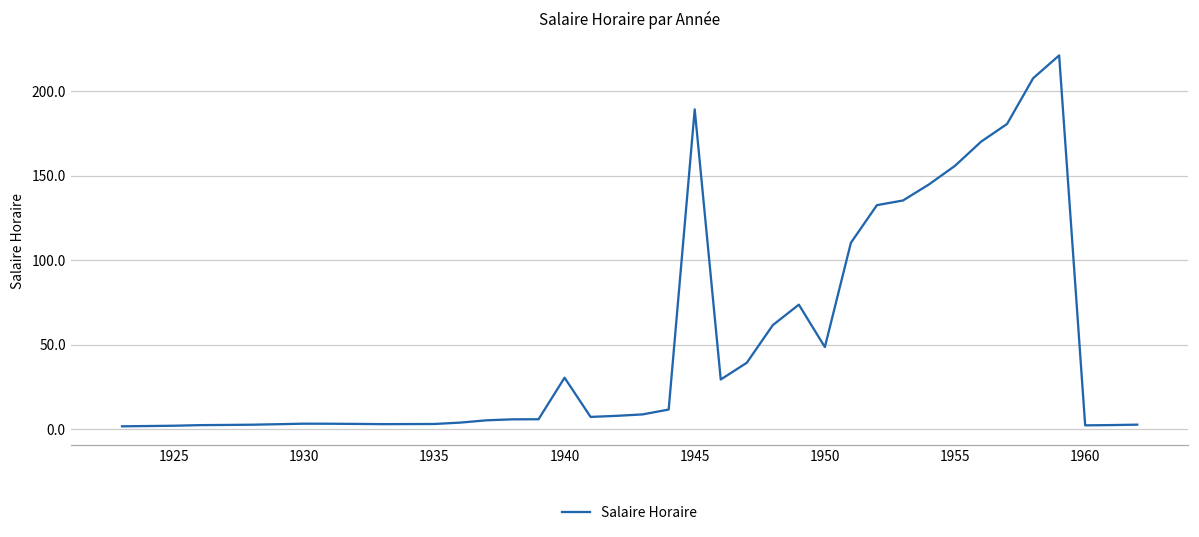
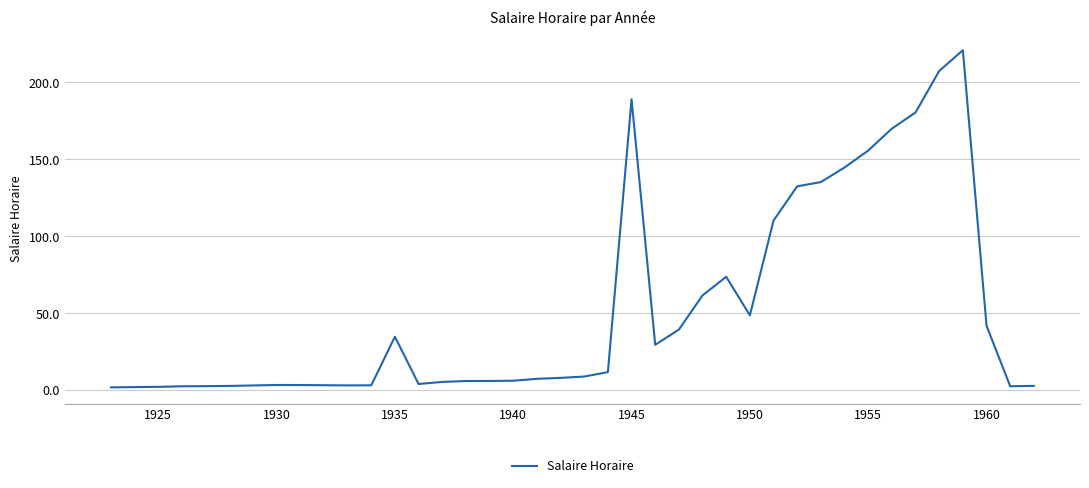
  {
    "1925": 2,
    "1930": 3,
-   "1935": 3,
-   "1940": 31,
+   "1935": 35,
+   "1940": 6,
    "1945": 189,
    "1950": 49,
    "1955": 156,
-   "1960": 2
+   "1960": 42
  }
